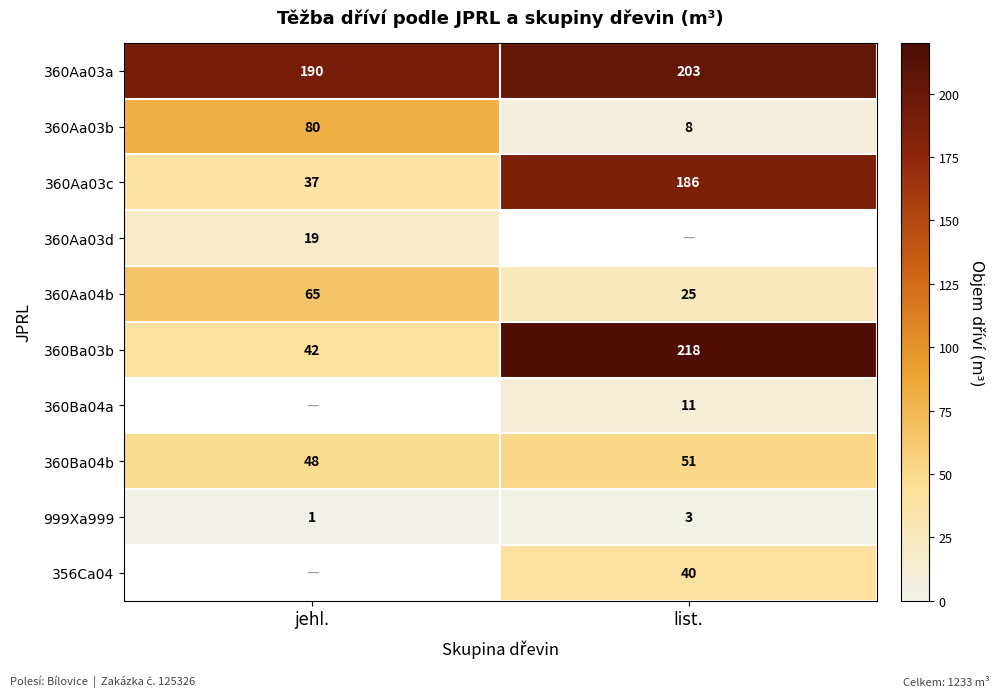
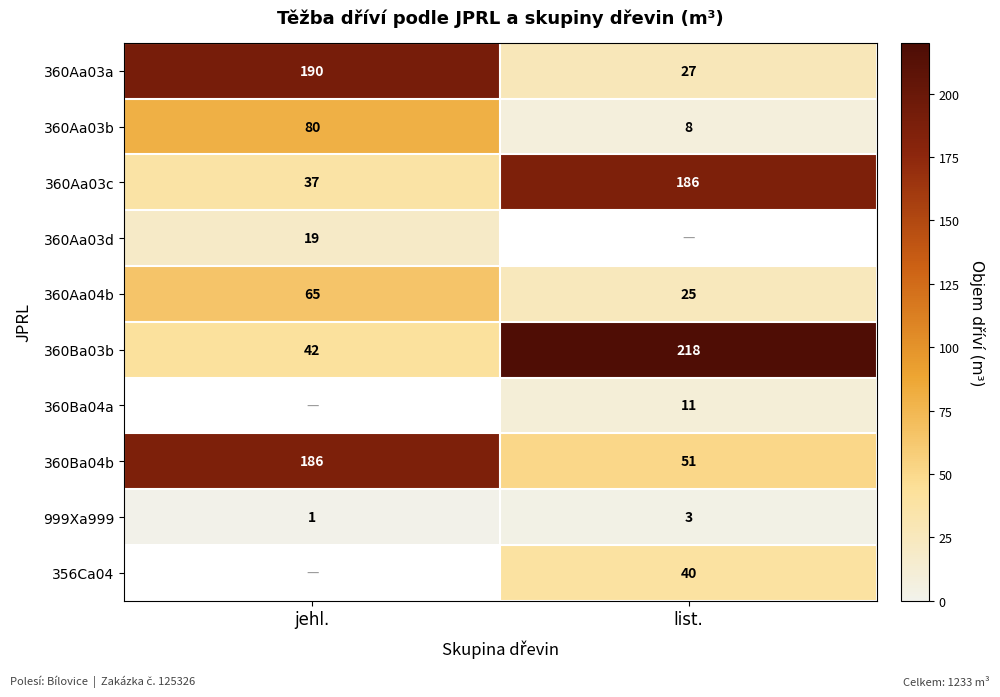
  {
    "360Aa03a": {
      "jehl.": 190,
-     "list.": 203
+     "list.": 27
    },
    "360Aa03b": {
      "jehl.": 80,
      "list.": 8
    },
    "360Aa03c": {
      "jehl.": 37,
      "list.": 186
    },
    "360Aa03d": {
      "jehl.": 19
    },
    "360Aa04b": {
      "jehl.": 65,
      "list.": 25
    },
    "360Ba03b": {
      "jehl.": 42,
      "list.": 218
    },
    "360Ba04a": {
      "list.": 11
    },
    "360Ba04b": {
-     "jehl.": 48,
+     "jehl.": 186,
      "list.": 51
    },
    "999Xa999": {
      "jehl.": 1,
      "list.": 3
    },
    "356Ca04": {
      "list.": 40
    }
  }
